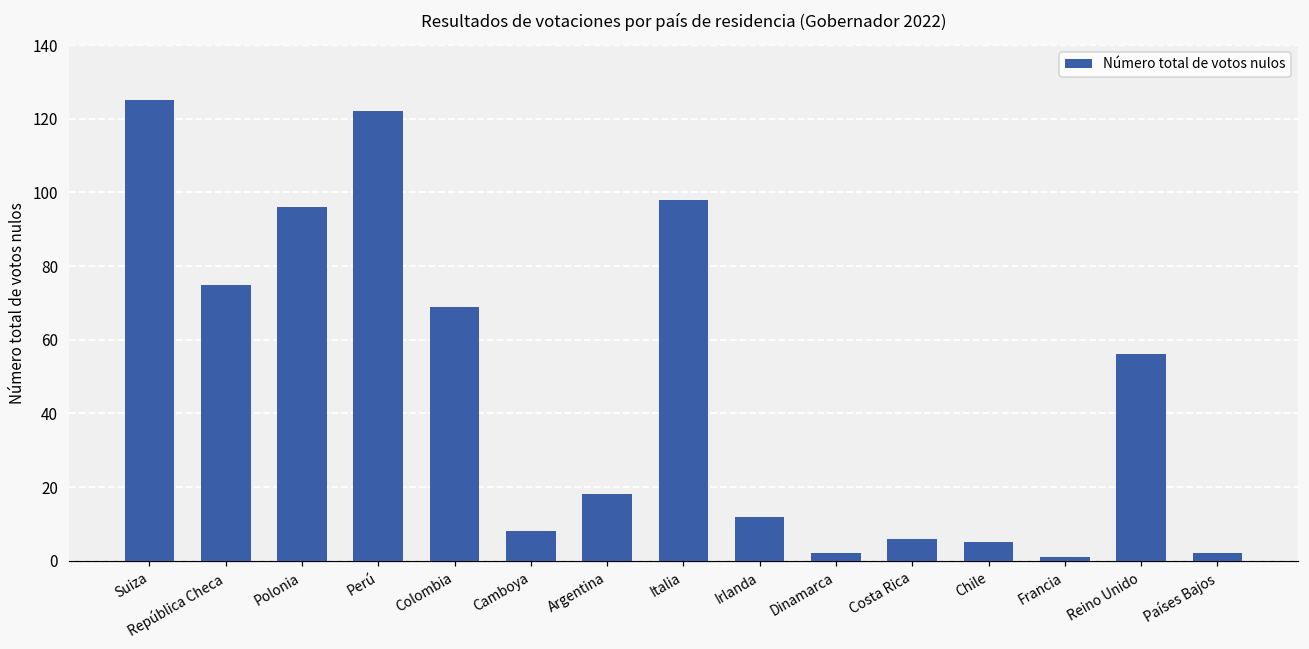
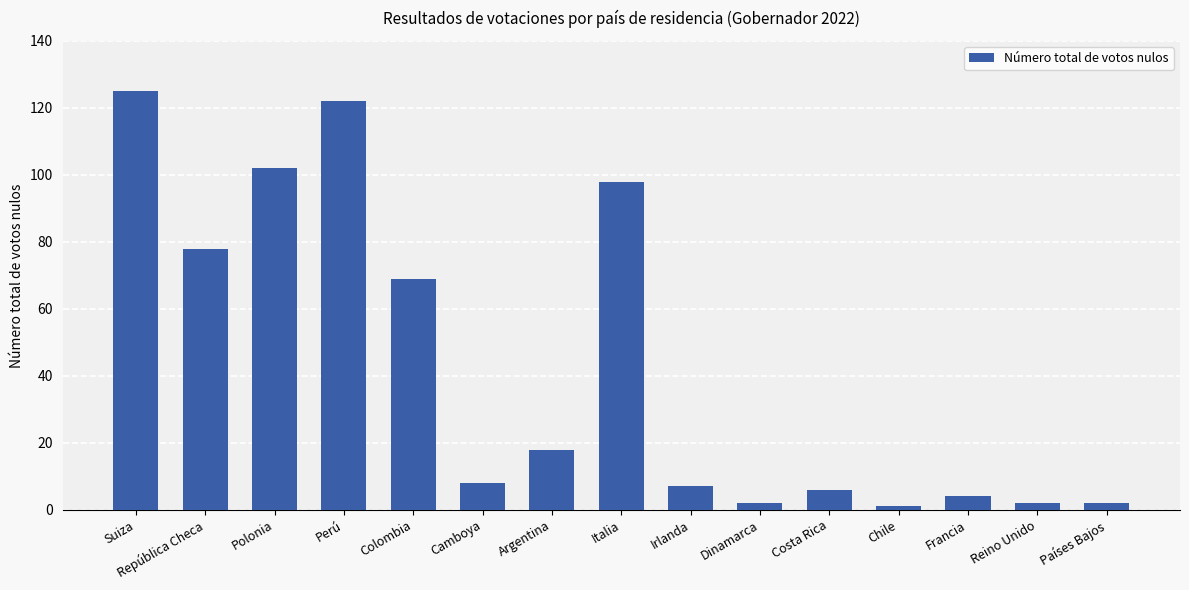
  {
    "Suiza": 125,
-   "República Checa": 75,
-   "Polonia": 96,
+   "República Checa": 78,
+   "Polonia": 102,
    "Perú": 122,
    "Colombia": 69,
    "Camboya": 8,
    "Argentina": 18,
    "Italia": 98,
-   "Irlanda": 12,
+   "Irlanda": 7,
    "Dinamarca": 2,
    "Costa Rica": 6,
-   "Chile": 5,
-   "Francia": 1,
-   "Reino Unido": 56,
+   "Chile": 1,
+   "Francia": 4,
+   "Reino Unido": 2,
    "Países Bajos": 2
  }
